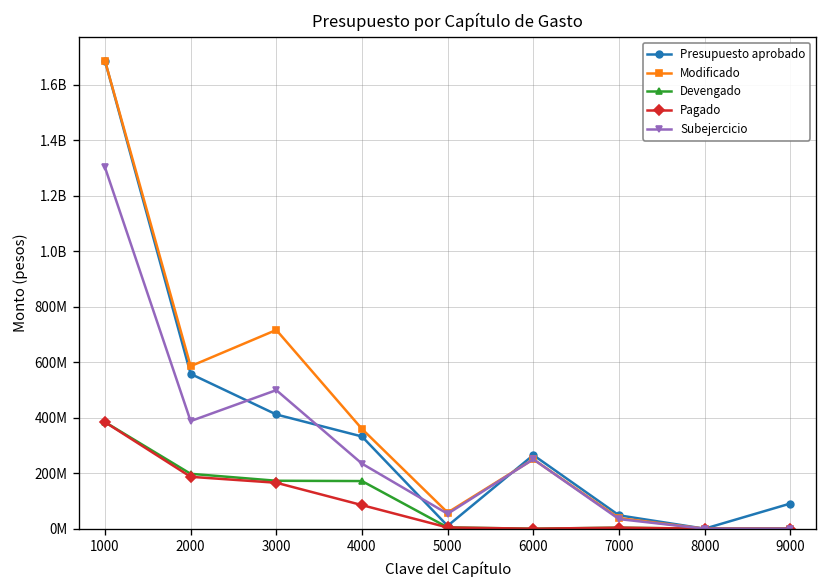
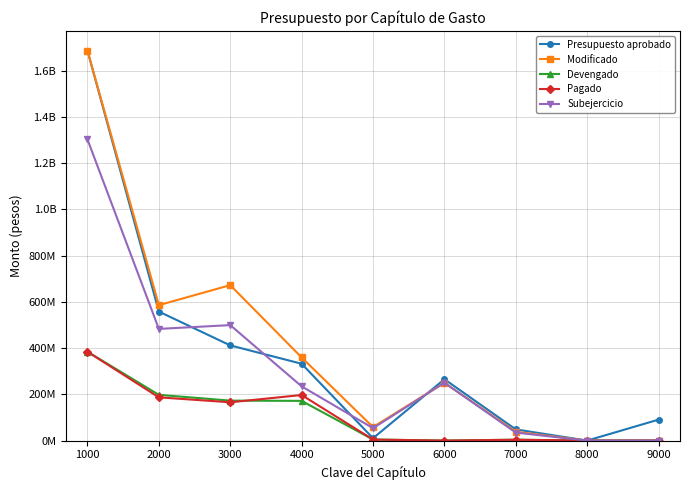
  {
    "Presupuesto aprobado": {
      "2000": 560000000,
      "3000": 410000000,
      "4000": 330000000,
      "6000": 270000000,
      "9000": 90000000
    },
    "Modificado": {
      "2000": 590000000,
-     "3000": 720000000,
+     "3000": 670000000,
      "4000": 360000000
    },
    "Devengado": {
      "4000": 170000000
    },
    "Pagado": {
-     "4000": 90000000
+     "4000": 200000000
    },
    "Subejercicio": {
      "1000": 1300000000,
-     "2000": 390000000,
+     "2000": 480000000,
      "3000": 500000000,
      "4000": 230000000
    }
  }
